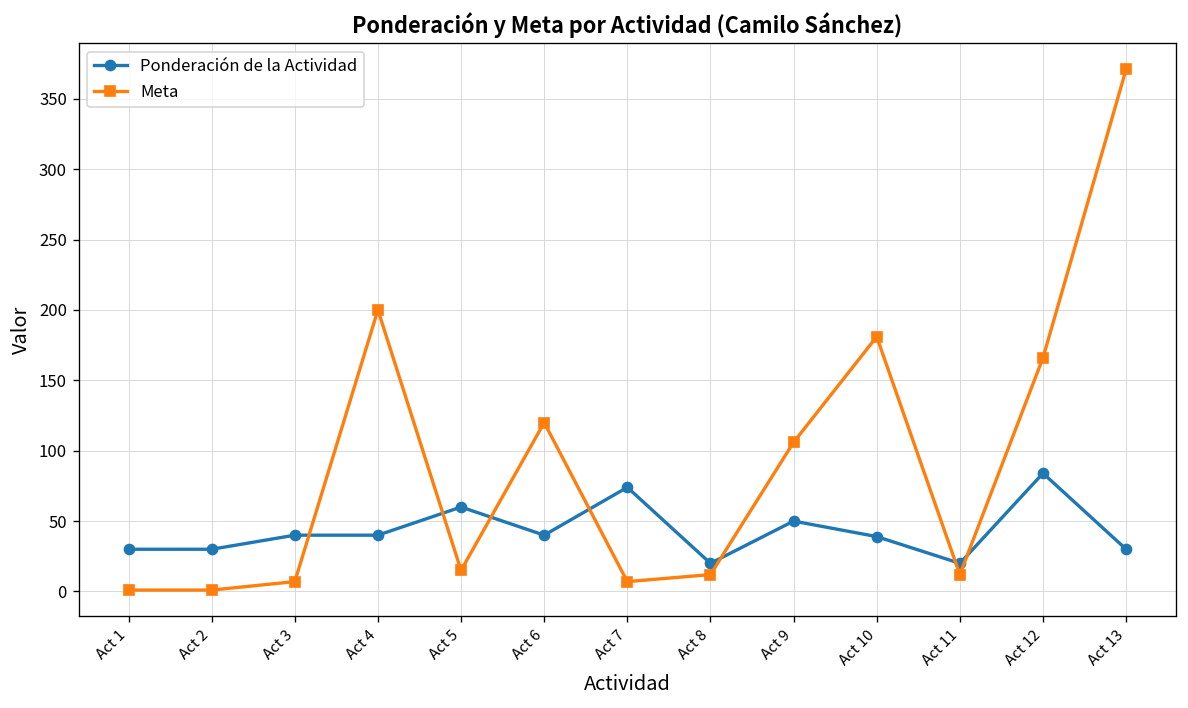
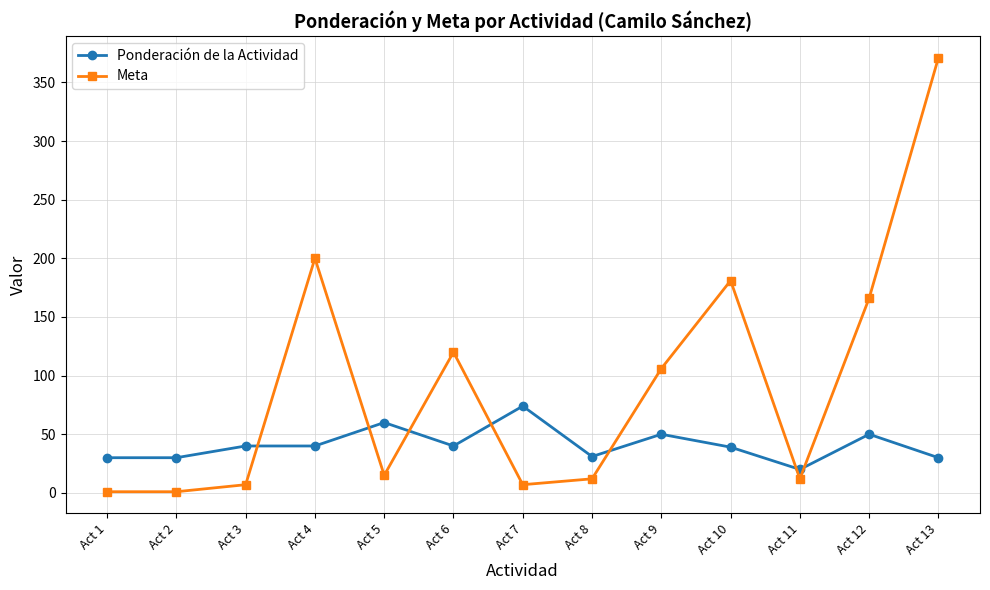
  {
    "Ponderación de la Actividad": {
      "Act 1": 30,
      "Act 2": 30,
      "Act 3": 40,
      "Act 4": 40,
      "Act 5": 60,
      "Act 6": 40,
      "Act 7": 74,
-     "Act 8": 20,
+     "Act 8": 31,
      "Act 9": 50,
      "Act 10": 39,
      "Act 11": 20,
-     "Act 12": 84,
+     "Act 12": 50,
      "Act 13": 30
    },
    "Meta": {
      "Act 1": 1,
      "Act 2": 1,
      "Act 3": 7,
      "Act 4": 200,
      "Act 5": 15,
      "Act 6": 120,
      "Act 7": 7,
      "Act 8": 12,
      "Act 9": 106,
      "Act 10": 181,
      "Act 11": 12,
      "Act 12": 166,
      "Act 13": 371
    }
  }
